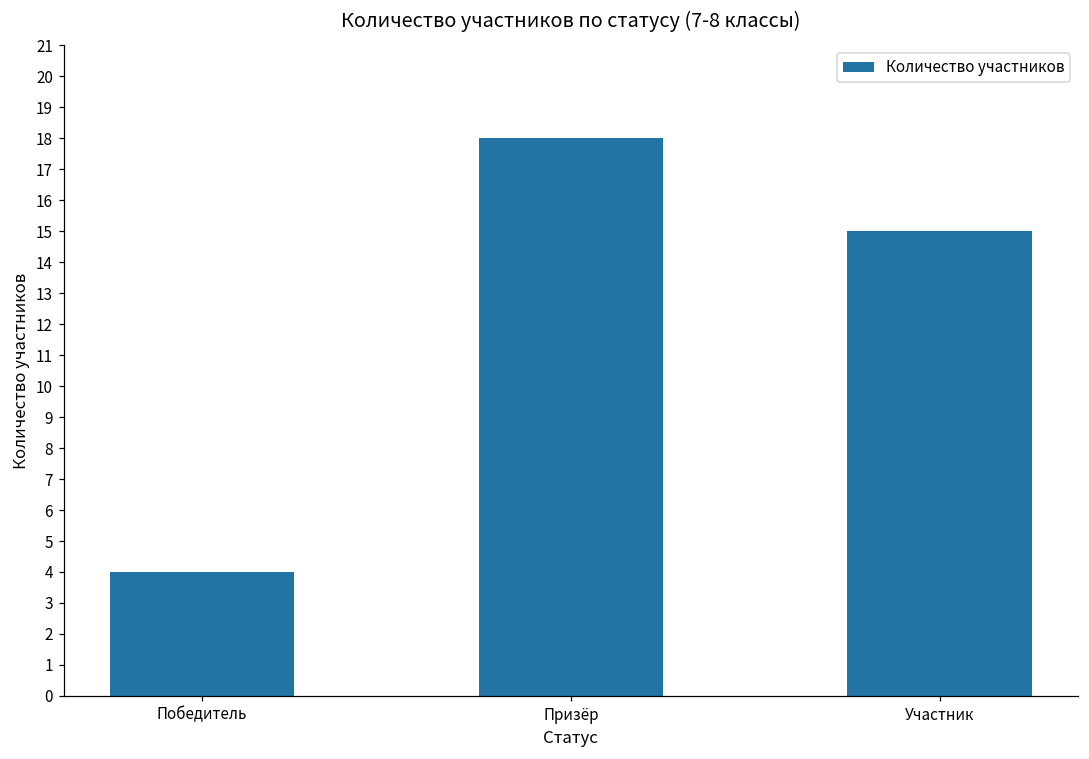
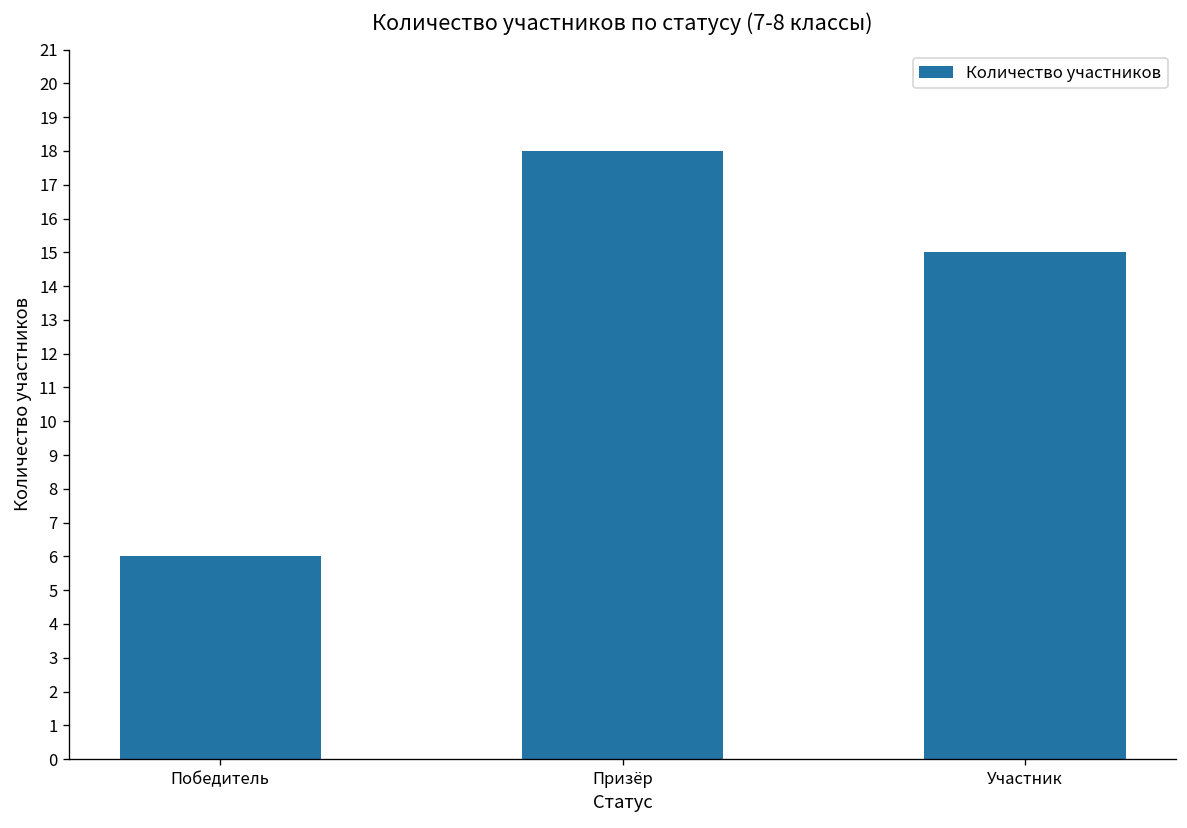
  {
-   "Победитель": 4,
+   "Победитель": 6,
    "Призёр": 18,
    "Участник": 15
  }
